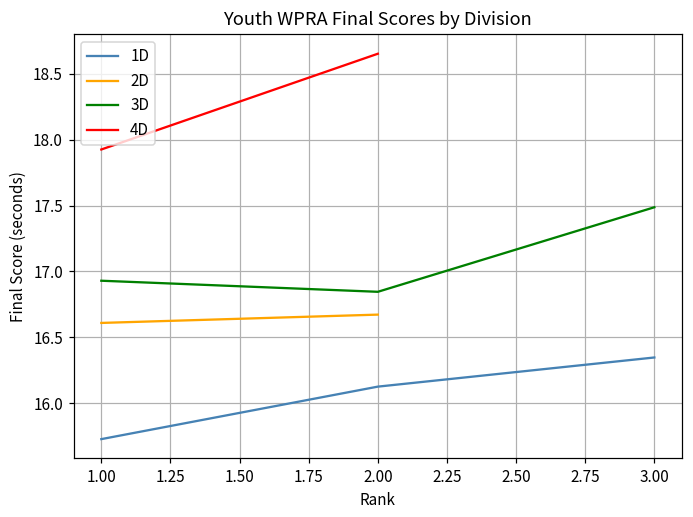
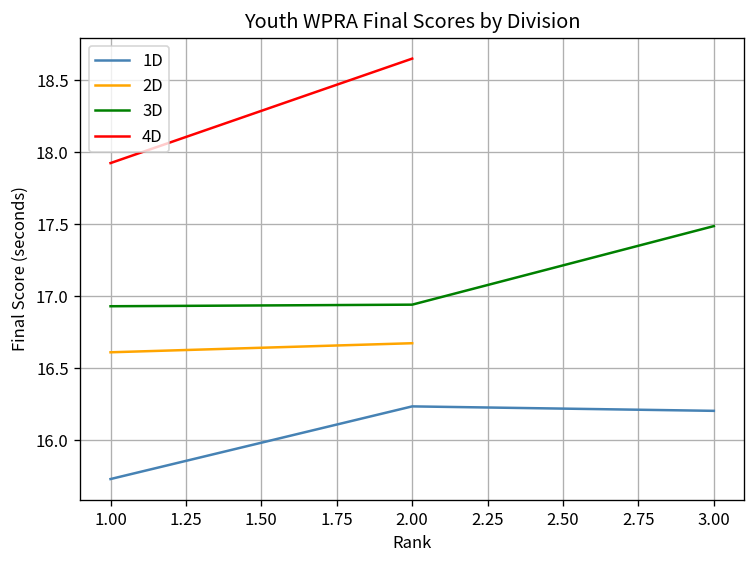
  {
    "1D": {
      "1.00": 15.73,
-     "2.00": 16.13,
-     "3.00": 16.35
+     "2.00": 16.23,
+     "3.00": 16.20
    },
    "2D": {
      "1.00": 16.61,
      "2.00": 16.67
    },
    "3D": {
      "1.00": 16.93,
-     "2.00": 16.85,
+     "2.00": 16.94,
      "3.00": 17.49
    },
    "4D": {
      "1.00": 17.93,
      "2.00": 18.65
    }
  }
